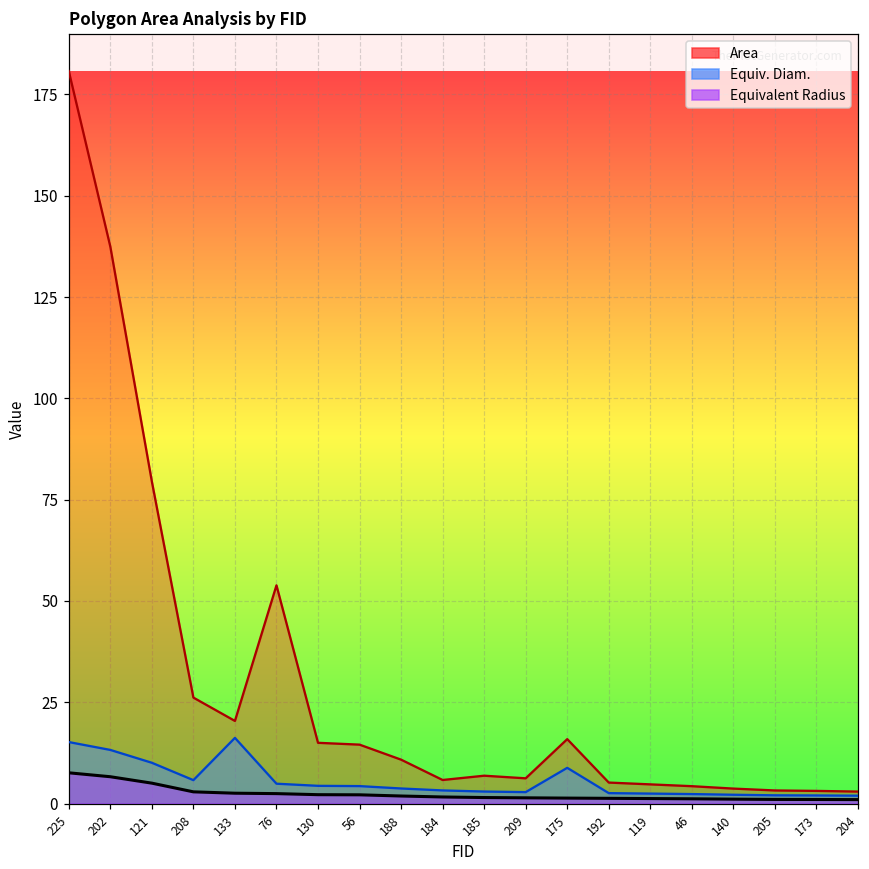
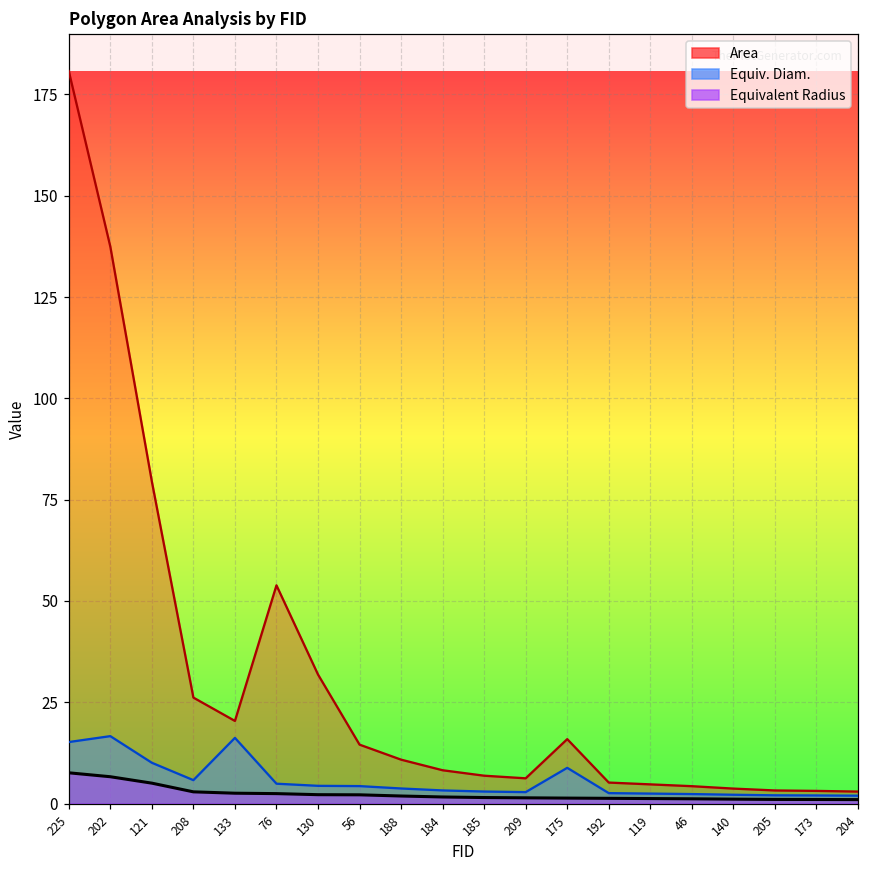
  {
    "Area": {
      "225": 181,
      "202": 137,
      "121": 79,
      "208": 26,
      "133": 20,
      "76": 54,
-     "130": 15,
+     "130": 32,
      "56": 15,
      "188": 11,
-     "184": 6,
+     "184": 8,
      "185": 7,
      "209": 6,
      "175": 16,
      "192": 5,
      "119": 5,
      "46": 4,
      "140": 4,
      "205": 3,
      "173": 3,
      "204": 3
    },
    "Equiv. Diam.": {
      "225": 15,
-     "202": 13,
+     "202": 17,
      "121": 10,
      "208": 6,
      "133": 16,
      "76": 5,
      "130": 4,
      "56": 4,
      "188": 4,
      "184": 3,
      "185": 3,
      "209": 3,
      "175": 9,
      "192": 3,
      "119": 2,
      "46": 2,
      "140": 2,
      "205": 2,
      "173": 2,
      "204": 2
    },
    "Equivalent Radius": {
      "225": 8,
      "202": 7,
      "121": 5,
      "208": 3,
      "133": 3,
      "76": 2,
      "130": 2,
      "56": 2,
      "188": 2,
      "184": 2,
      "185": 1,
      "209": 1,
      "175": 1,
      "192": 1,
      "119": 1,
      "46": 1,
      "140": 1,
      "205": 1,
      "173": 1,
      "204": 1
    }
  }
